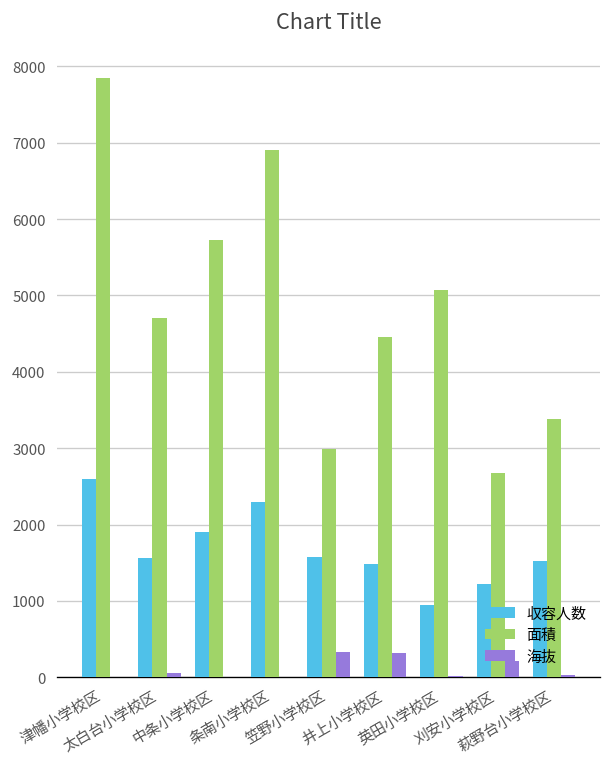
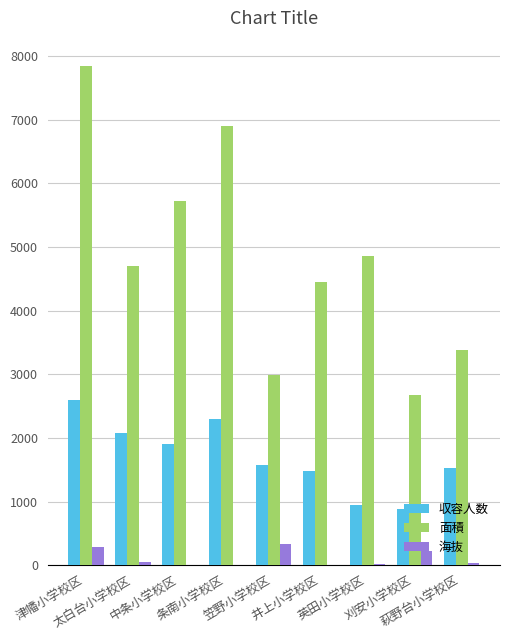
  {
    "収容人数": {
      "津幡小学校区": 2600,
-     "太白台小学校区": 1600,
+     "太白台小学校区": 2100,
      "中条小学校区": 1900,
      "条南小学校区": 2300,
      "笠野小学校区": 1600,
      "井上小学校区": 1500,
      "英田小学校区": 1000,
-     "刈安小学校区": 1200,
+     "刈安小学校区": 900,
      "萩野台小学校区": 1500
    },
    "面積": {
      "津幡小学校区": 7800,
      "太白台小学校区": 4700,
      "中条小学校区": 5700,
      "条南小学校区": 6900,
      "笠野小学校区": 3000,
      "井上小学校区": 4500,
-     "英田小学校区": 5100,
+     "英田小学校区": 4900,
      "刈安小学校区": 2700,
      "萩野台小学校区": 3400
    },
    "海抜": {
-     "津幡小学校区": 0,
+     "津幡小学校区": 300,
      "太白台小学校区": 100,
      "笠野小学校区": 300,
-     "井上小学校区": 300,
+     "井上小学校区": 0,
      "刈安小学校区": 200
    }
  }
